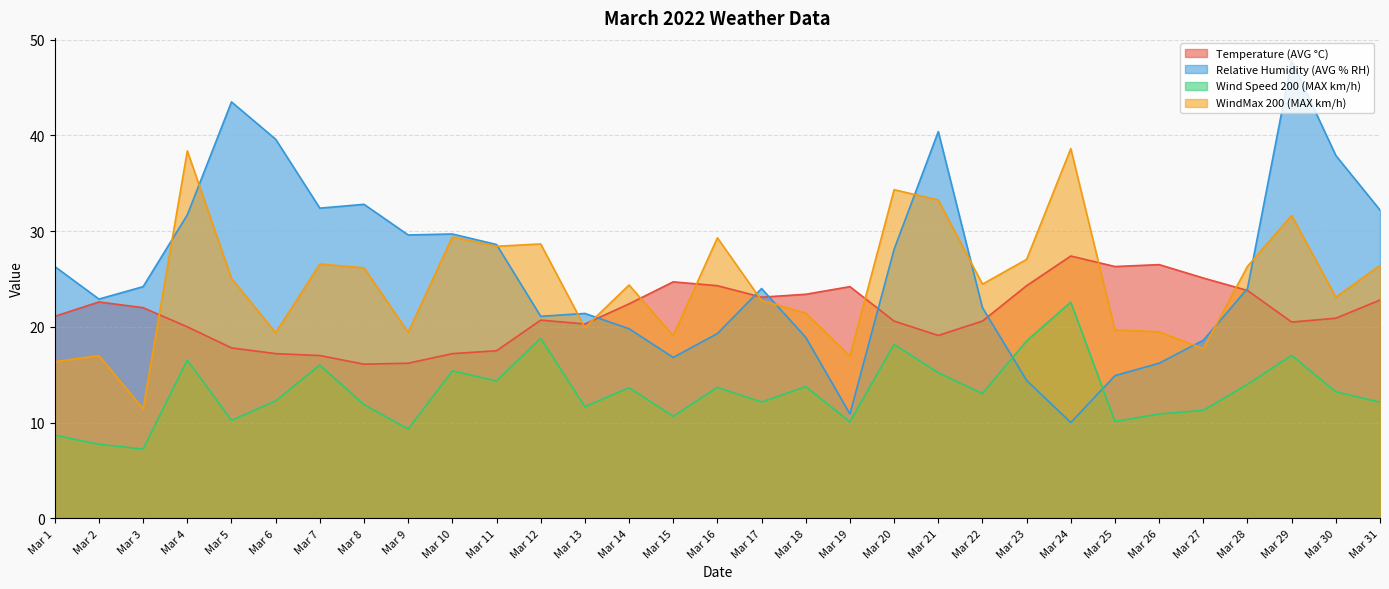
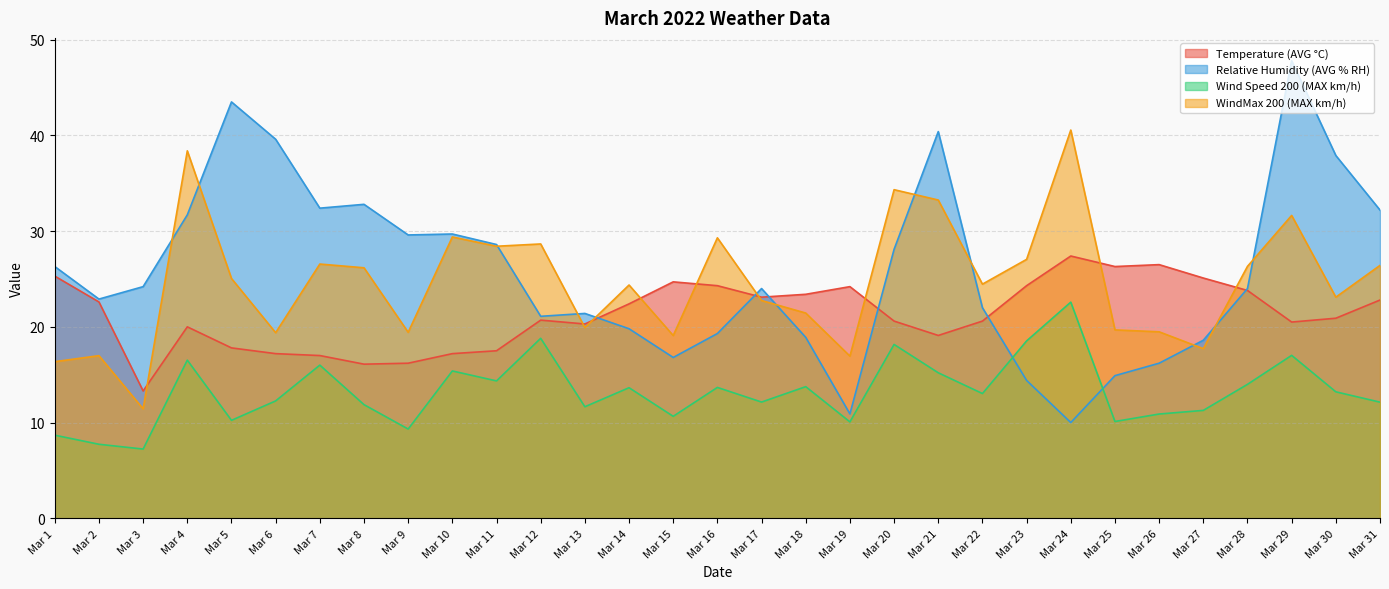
  {
    "Temperature (AVG °C)": {
-     "Mar 1": 21,
+     "Mar 1": 25,
      "Mar 2": 23,
-     "Mar 3": 22,
+     "Mar 3": 13,
      "Mar 4": 20,
      "Mar 5": 18,
      "Mar 6": 17,
      "Mar 7": 17,
      "Mar 8": 16,
      "Mar 9": 16,
      "Mar 10": 17,
      "Mar 11": 18,
      "Mar 12": 21,
      "Mar 13": 20,
      "Mar 14": 22,
      "Mar 15": 25,
      "Mar 16": 24,
      "Mar 17": 23,
      "Mar 18": 23,
      "Mar 19": 24,
      "Mar 20": 21,
      "Mar 21": 19,
      "Mar 22": 21,
      "Mar 23": 24,
      "Mar 24": 27,
      "Mar 25": 26,
      "Mar 26": 27,
      "Mar 27": 25,
      "Mar 29": 21,
      "Mar 30": 21,
      "Mar 31": 23
    },
    "Relative Humidity (AVG % RH)": {
      "Mar 1": 26,
      "Mar 2": 23,
      "Mar 3": 24,
      "Mar 4": 32,
      "Mar 5": 44,
      "Mar 6": 40,
      "Mar 7": 32,
      "Mar 8": 33,
      "Mar 9": 30,
      "Mar 10": 30,
      "Mar 12": 21,
      "Mar 13": 21,
      "Mar 14": 20,
      "Mar 15": 17,
      "Mar 16": 19,
      "Mar 17": 24,
      "Mar 18": 19,
      "Mar 19": 11,
      "Mar 20": 28,
      "Mar 21": 40,
      "Mar 22": 22,
      "Mar 23": 14,
      "Mar 24": 10,
      "Mar 25": 15,
      "Mar 26": 16,
      "Mar 27": 19,
      "Mar 30": 38,
      "Mar 31": 32
    },
    "Wind Speed 200 (MAX km/h)": {
      "Mar 1": 9,
      "Mar 2": 8,
      "Mar 3": 7,
      "Mar 4": 17,
      "Mar 5": 10,
      "Mar 6": 12,
      "Mar 7": 16,
      "Mar 8": 12,
      "Mar 9": 9,
      "Mar 10": 15,
      "Mar 11": 14,
      "Mar 12": 19,
      "Mar 13": 12,
      "Mar 14": 14,
      "Mar 15": 11,
      "Mar 16": 14,
      "Mar 17": 12,
      "Mar 18": 14,
      "Mar 19": 10,
      "Mar 20": 18,
      "Mar 21": 15,
      "Mar 22": 13,
      "Mar 23": 19,
      "Mar 24": 23,
      "Mar 25": 10,
      "Mar 26": 11,
      "Mar 27": 11,
      "Mar 28": 14,
      "Mar 29": 17,
      "Mar 30": 13,
      "Mar 31": 12
    },
    "WindMax 200 (MAX km/h)": {
      "Mar 1": 16,
      "Mar 2": 17,
      "Mar 3": 11,
      "Mar 4": 38,
      "Mar 5": 25,
      "Mar 6": 19,
      "Mar 7": 27,
      "Mar 8": 26,
      "Mar 9": 19,
      "Mar 10": 29,
      "Mar 12": 29,
      "Mar 13": 20,
      "Mar 14": 24,
      "Mar 15": 19,
      "Mar 16": 29,
      "Mar 17": 23,
      "Mar 18": 21,
      "Mar 19": 17,
      "Mar 20": 34,
      "Mar 21": 33,
      "Mar 22": 24,
      "Mar 23": 27,
-     "Mar 24": 39,
+     "Mar 24": 41,
      "Mar 25": 20,
      "Mar 26": 19,
      "Mar 27": 18,
      "Mar 28": 26,
      "Mar 29": 32,
      "Mar 30": 23,
      "Mar 31": 26
    }
  }
